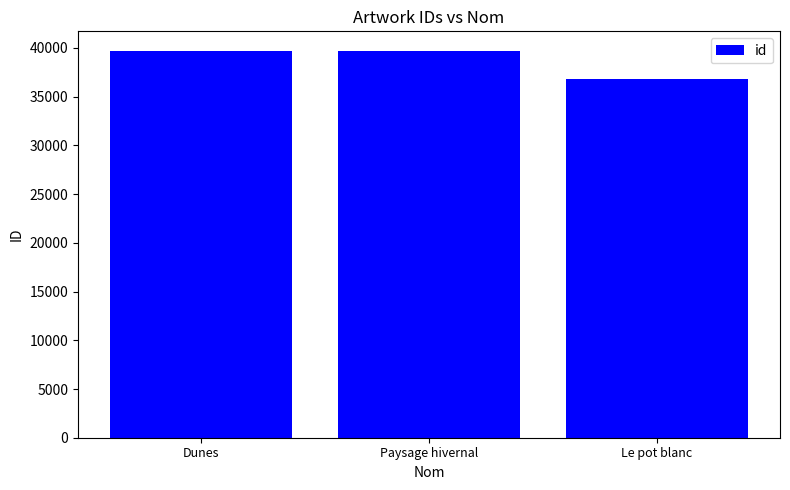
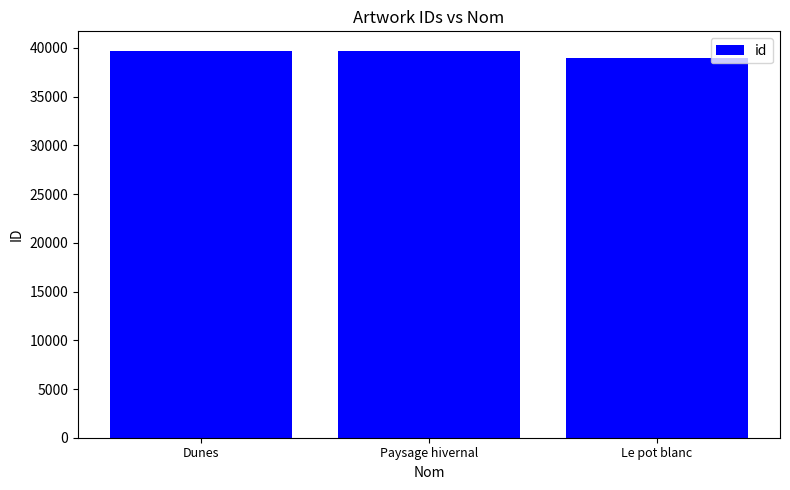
  {
    "Dunes": 40000,
    "Paysage hivernal": 40000,
-   "Le pot blanc": 37000
+   "Le pot blanc": 39000
  }
